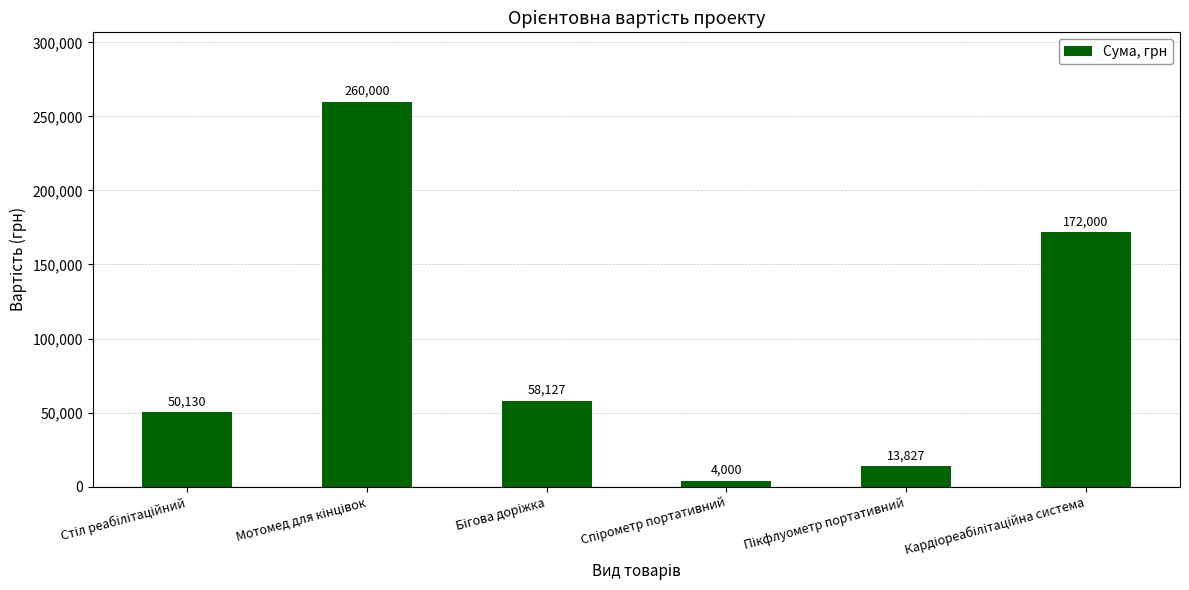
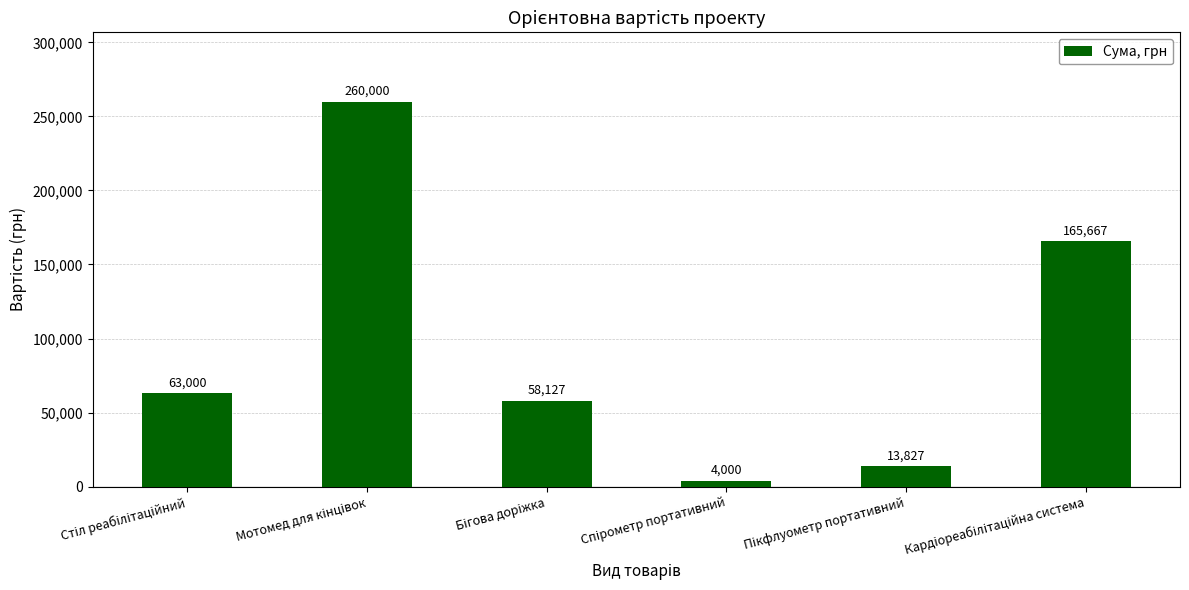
  {
-   "Стіл реабілітаційний": "50,130",
+   "Стіл реабілітаційний": "63,000",
    "Мотомед для кінцівок": "260,000",
    "Бігова доріжка": "58,127",
    "Спірометр портативний": "4,000",
    "Пікфлуометр портативний": "13,827",
-   "Кардіореабілітаційна система": "172,000"
+   "Кардіореабілітаційна система": "165,667"
  }
